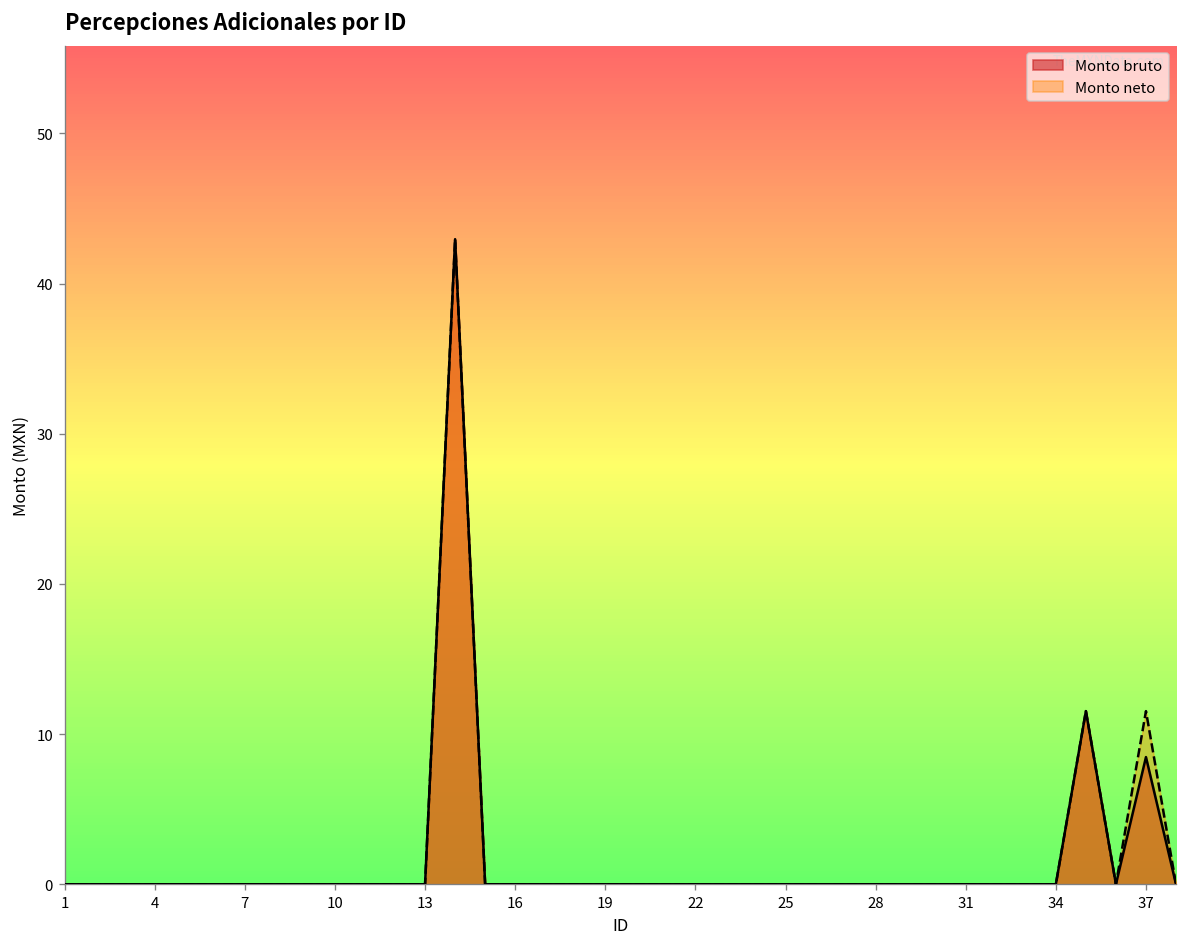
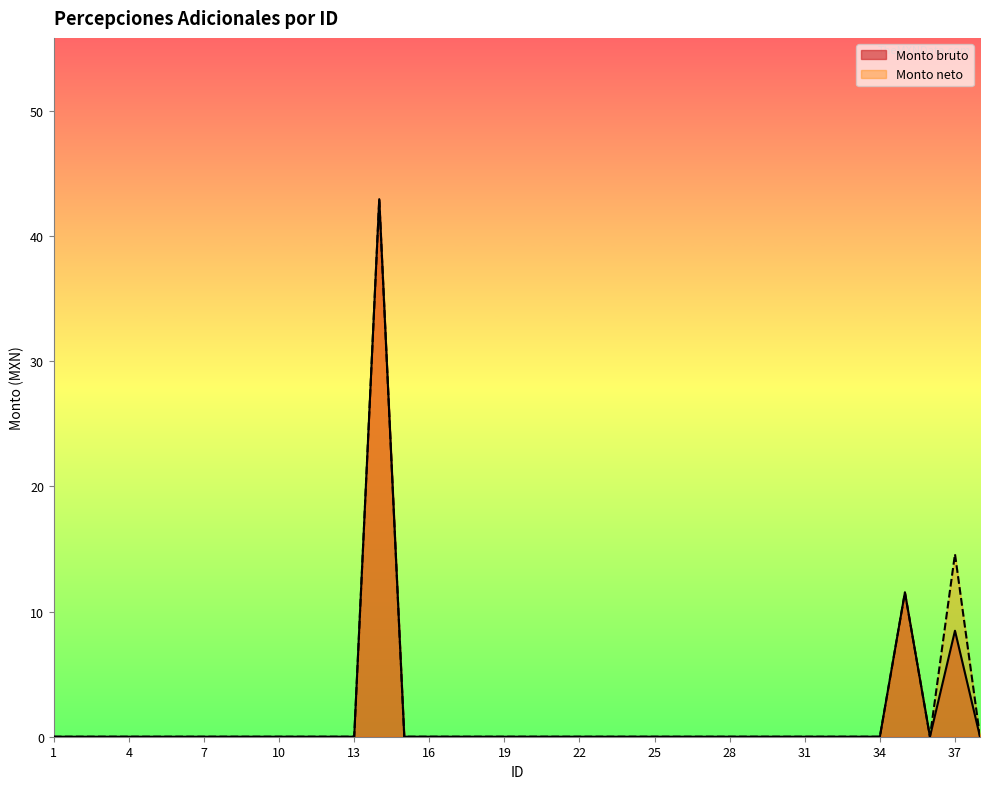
  {
    "Monto bruto": {
      "37": 8.5
    },
    "Monto neto": {
-     "37": 11.5
+     "37": 14.6
    }
  }
